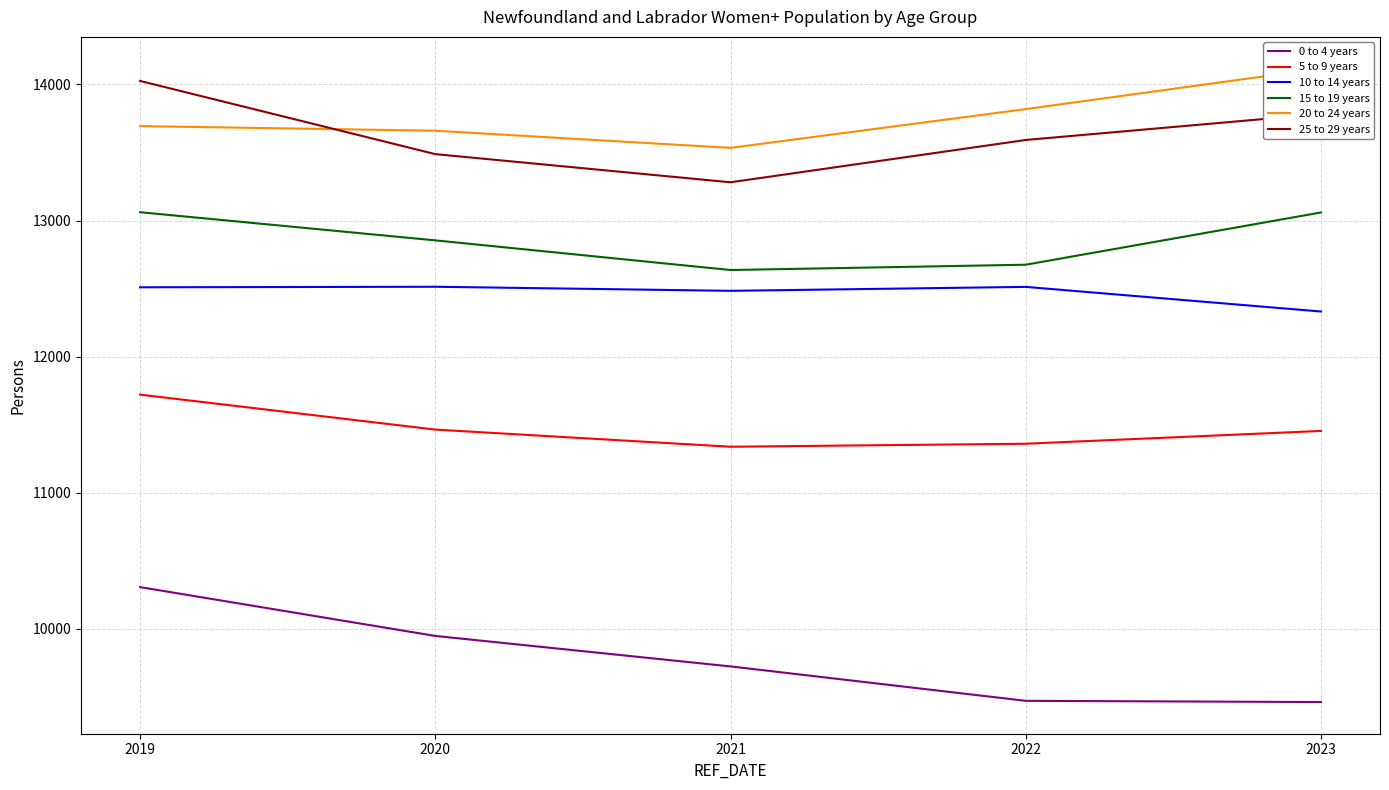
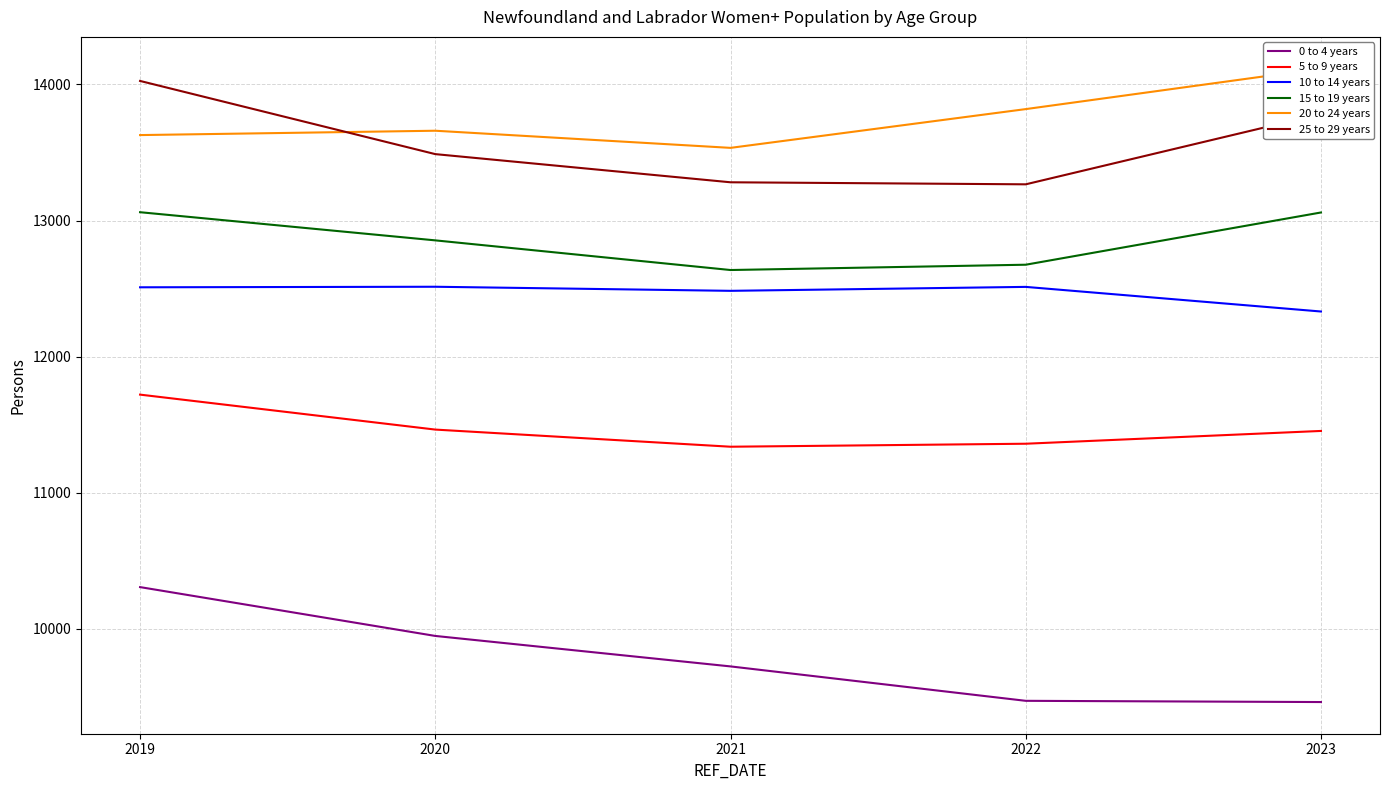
  {
    "0 to 4 years": {
      "2019": 10310,
      "2020": 9950,
      "2021": 9720,
      "2022": 9470,
      "2023": 9460
    },
    "5 to 9 years": {
      "2019": 11720,
      "2020": 11460,
      "2021": 11340,
      "2022": 11360,
      "2023": 11450
    },
    "10 to 14 years": {
      "2019": 12510,
      "2020": 12510,
      "2021": 12480,
      "2022": 12510,
      "2023": 12330
    },
    "15 to 19 years": {
      "2019": 13060,
      "2020": 12850,
      "2021": 12640,
      "2022": 12680,
      "2023": 13060
    },
    "20 to 24 years": {
-     "2019": 13690,
+     "2019": 13630,
      "2020": 13660,
      "2021": 13530,
      "2022": 13820
    },
    "25 to 29 years": {
      "2019": 14030,
      "2020": 13490,
      "2021": 13280,
-     "2022": 13590
+     "2022": 13270
    }
  }
